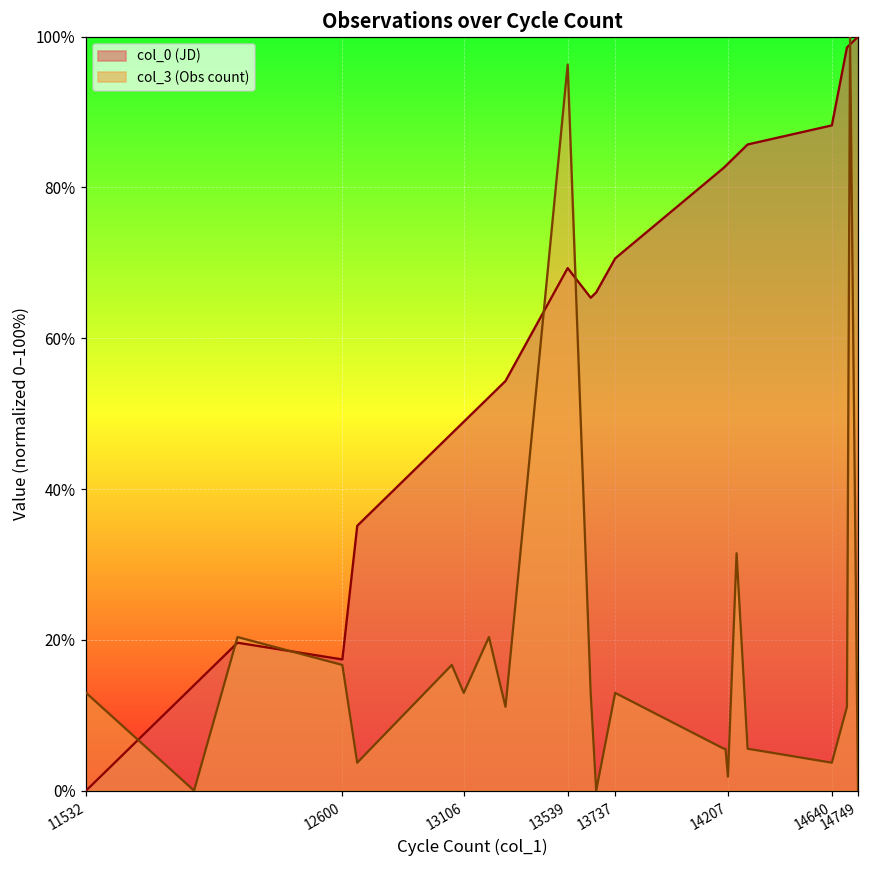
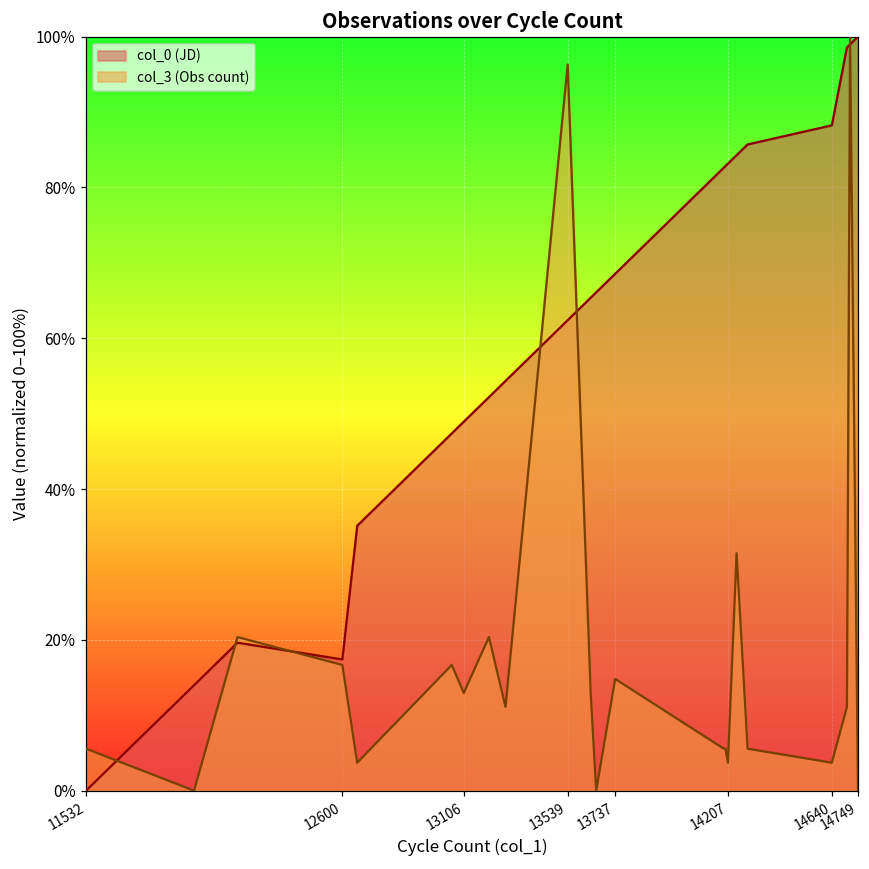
  {
    "col_0 (JD)": {
      "11532": "0%",
      "12600": "17%",
      "13106": "49%",
-     "13539": "69%",
-     "13737": "71%",
+     "13539": "62%",
+     "13737": "69%",
      "14207": "83%",
      "14640": "88%",
      "14749": "100%"
    },
    "col_3 (Obs count)": {
-     "11532": "13%",
+     "11532": "6%",
      "12600": "17%",
      "13106": "13%",
      "13539": "96%",
-     "13737": "13%",
-     "14207": "2%",
+     "13737": "15%",
+     "14207": "4%",
      "14640": "4%",
      "14749": "0%"
    }
  }
